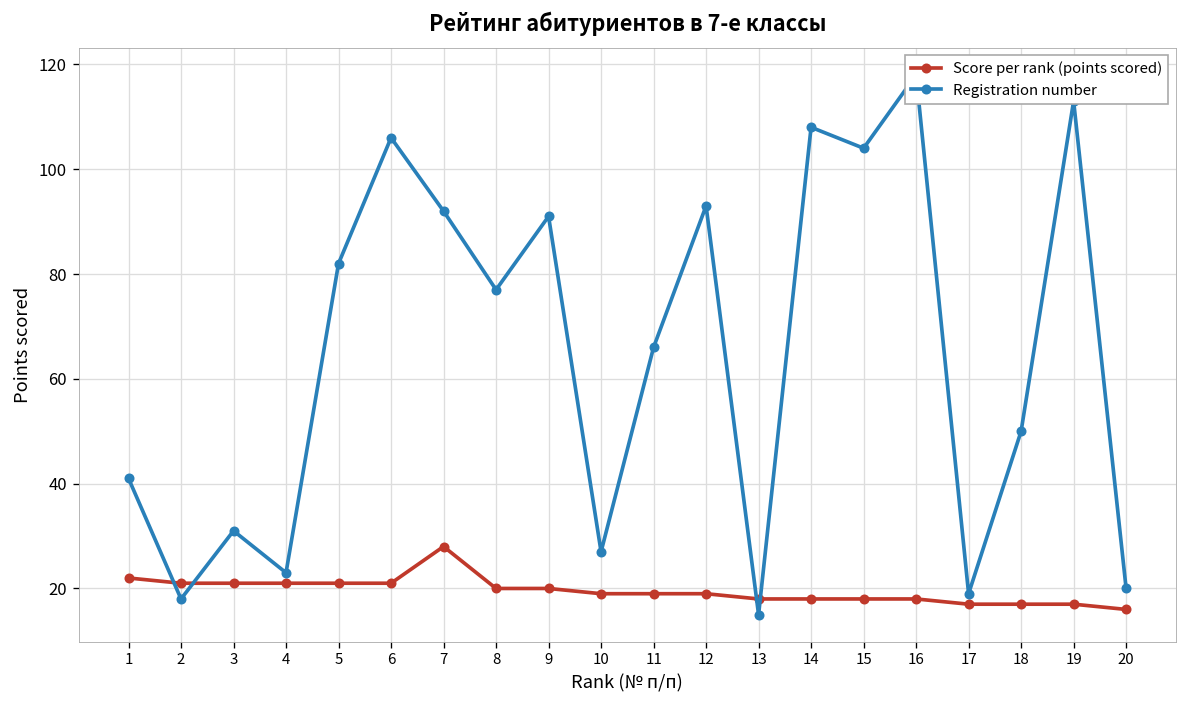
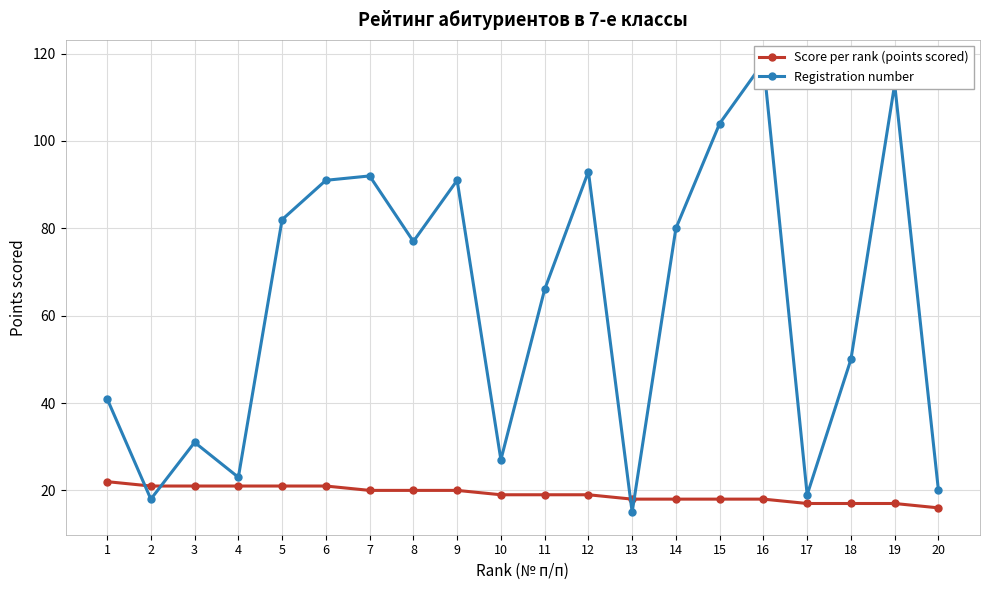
  {
    "Score per rank (points scored)": {
      "1": 22,
      "2": 21,
      "3": 21,
      "4": 21,
      "5": 21,
      "6": 21,
-     "7": 28,
+     "7": 20,
      "8": 20,
      "9": 20,
      "10": 19,
      "11": 19,
      "12": 19,
      "13": 18,
      "14": 18,
      "15": 18,
      "16": 18,
      "17": 17,
      "18": 17,
      "19": 17,
      "20": 16
    },
    "Registration number": {
      "1": 41,
      "2": 18,
      "3": 31,
      "4": 23,
      "5": 82,
-     "6": 106,
+     "6": 91,
      "7": 92,
      "8": 77,
      "9": 91,
      "10": 27,
      "11": 66,
      "12": 93,
      "13": 15,
-     "14": 108,
+     "14": 80,
      "15": 104,
      "17": 19,
      "18": 50,
      "20": 20
    }
  }
